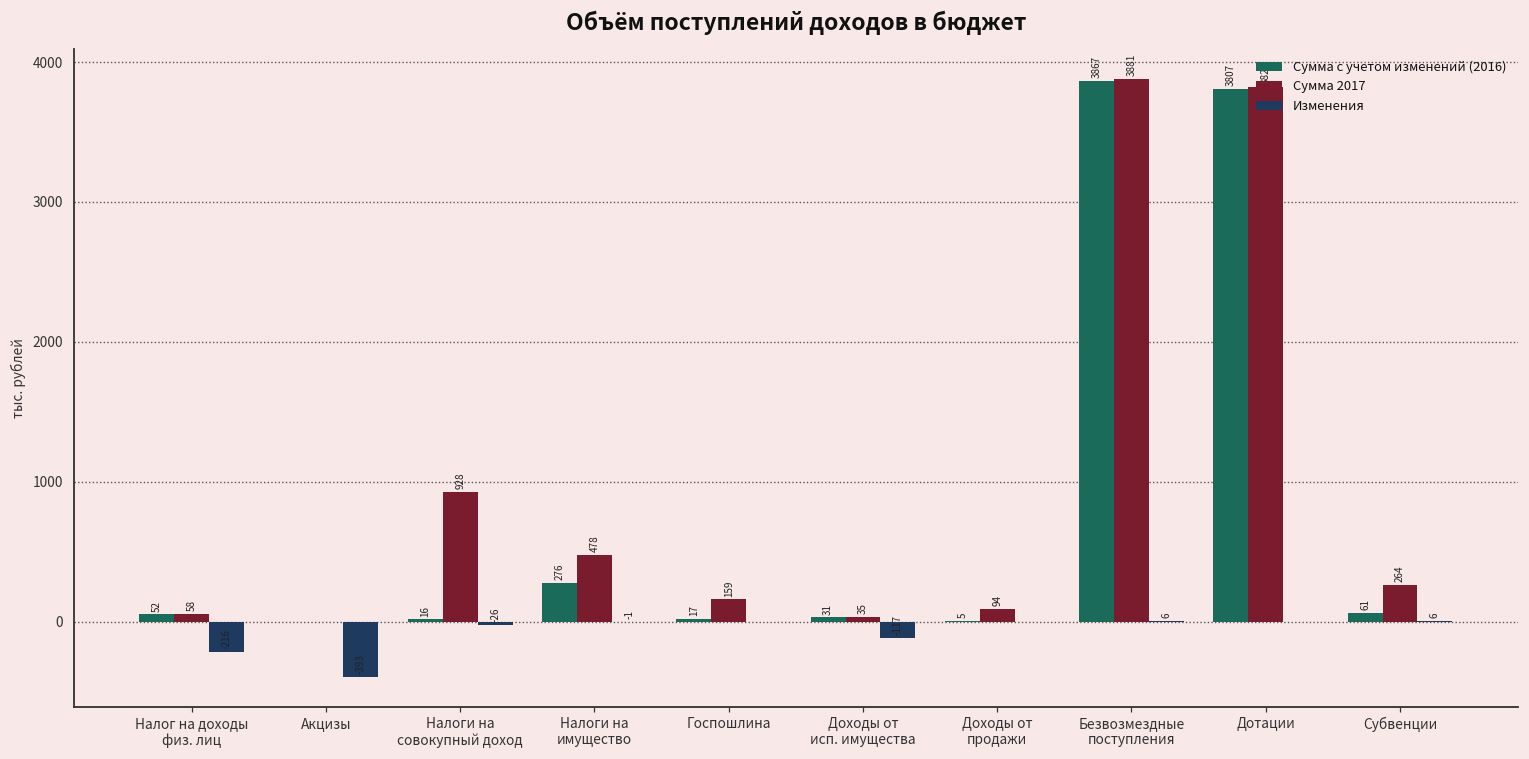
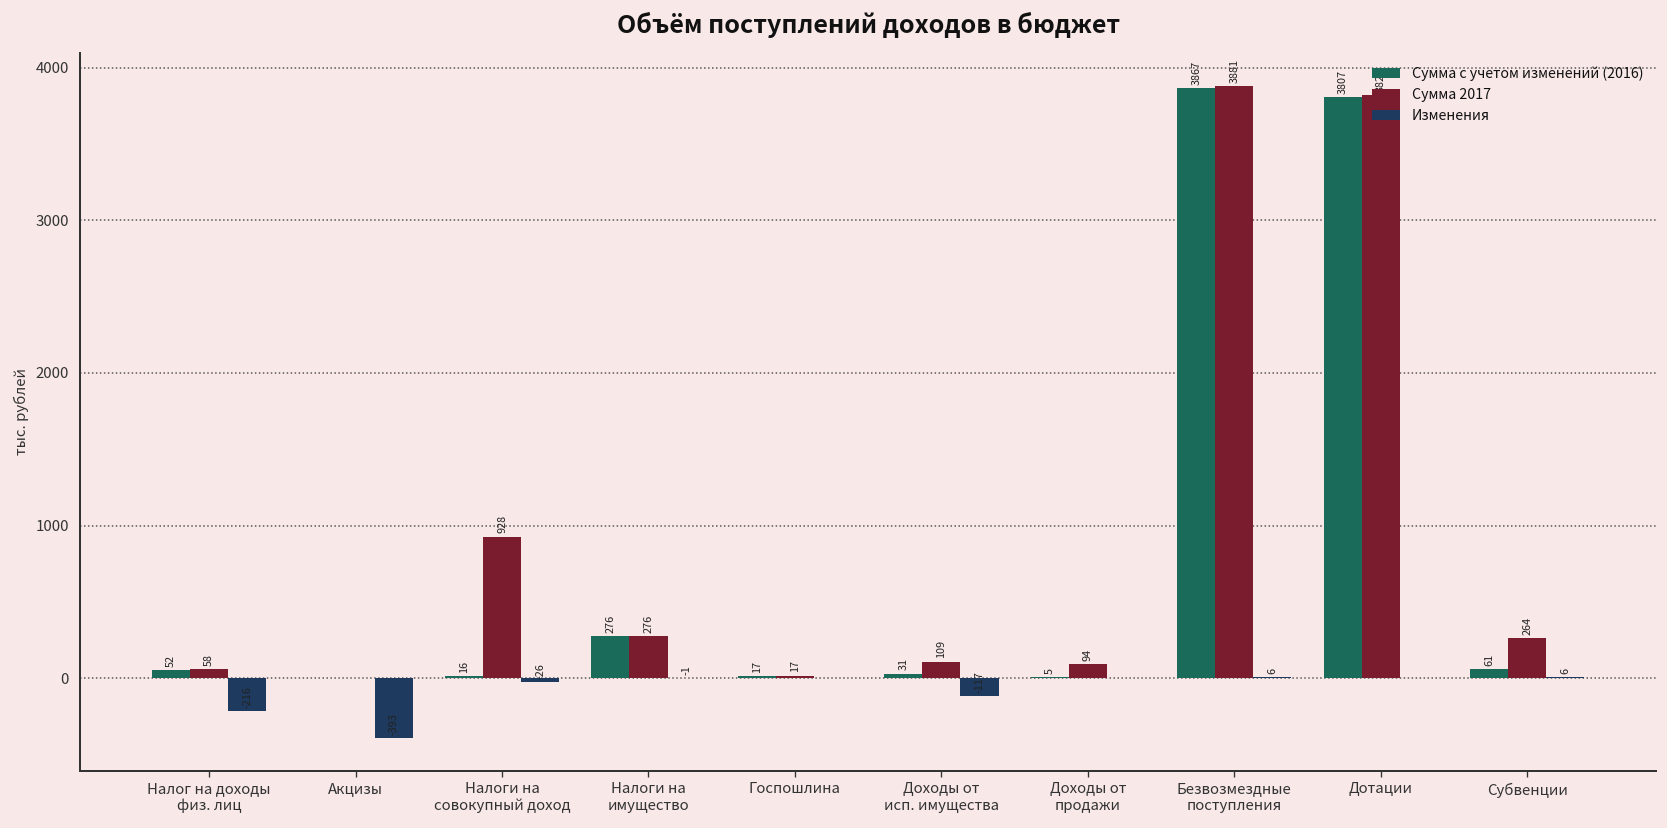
  {
    "Сумма 2017": {
      "Налог на доходы физ. лиц": 58,
      "Налоги на совокупный доход": 928,
-     "Налоги на имущество": 478,
-     "Госпошлина": 159,
-     "Доходы от исп. имущества": 35,
+     "Налоги на имущество": 276,
+     "Госпошлина": 17,
+     "Доходы от исп. имущества": 109,
      "Доходы от продажи": 94,
      "Безвозмездные поступления": 3881,
      "Дотации": 3820,
      "Субвенции": 264
    }
  }
